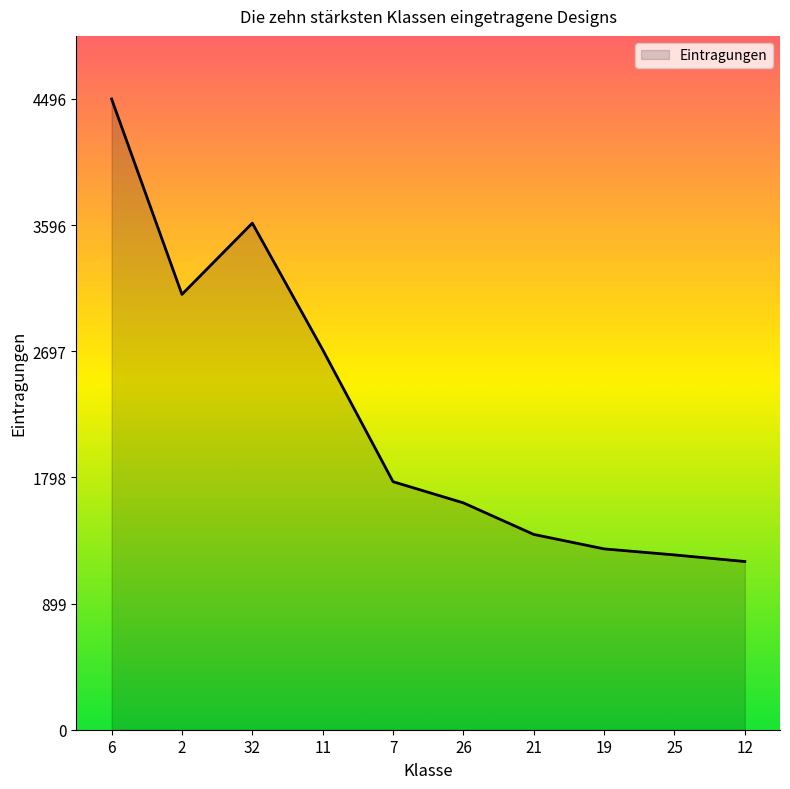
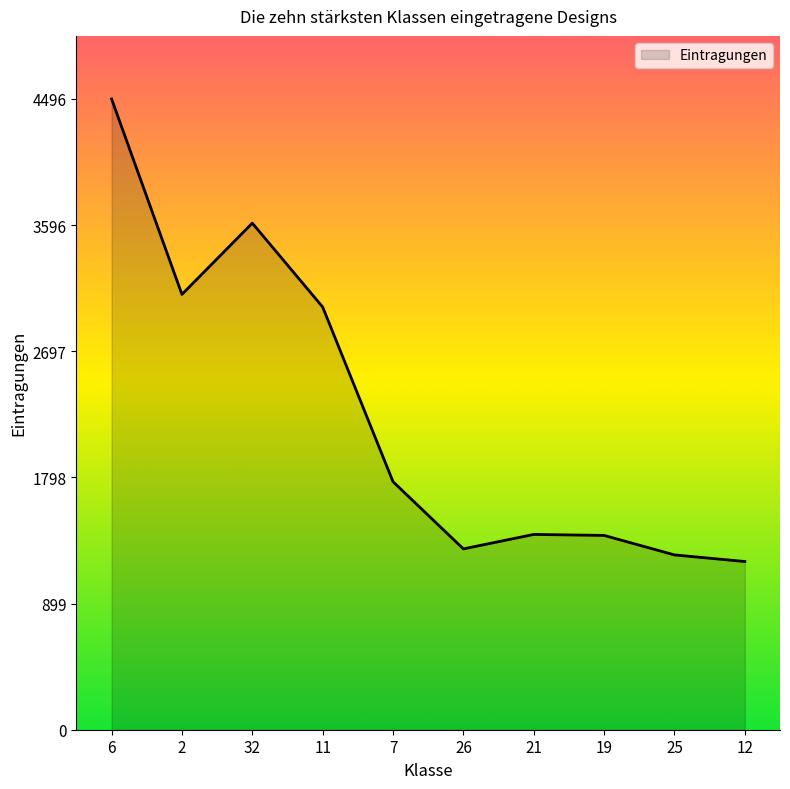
  {
    "6": 4500,
    "2": 3100,
    "32": 3610,
-   "11": 2710,
+   "11": 3010,
    "7": 1770,
-   "26": 1620,
+   "26": 1290,
    "21": 1390,
-   "19": 1290,
+   "19": 1390,
    "25": 1250,
    "12": 1200
  }
